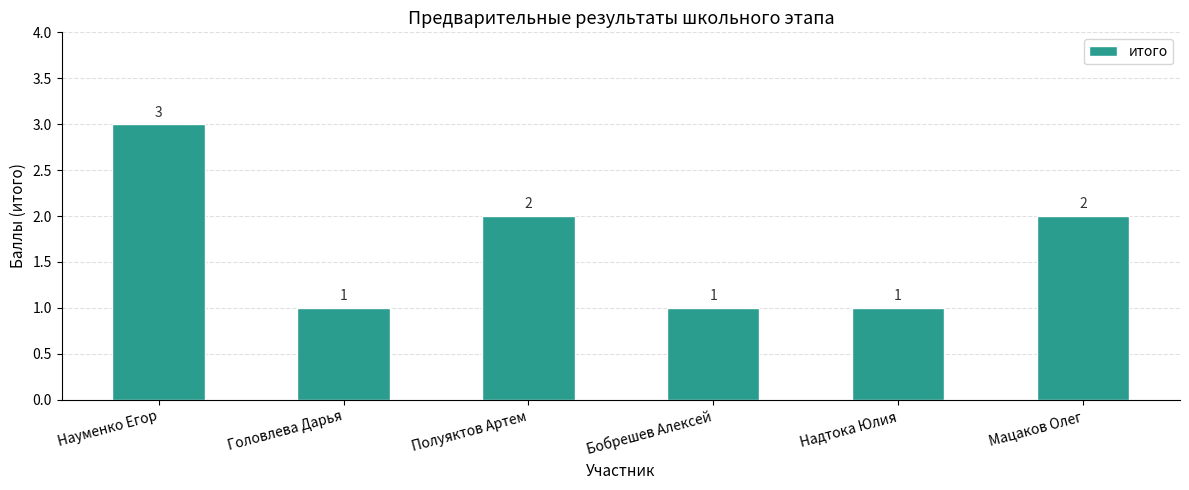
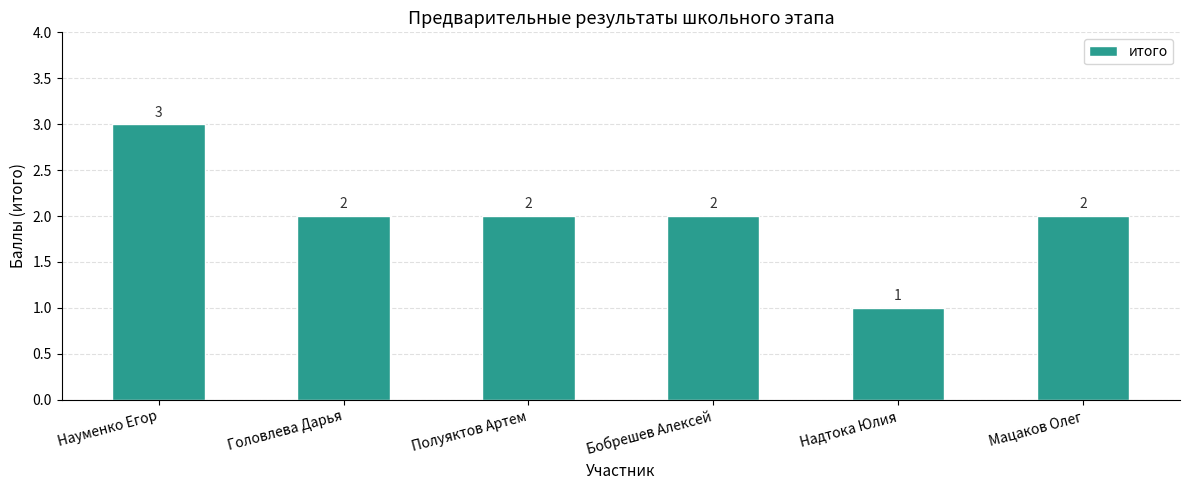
  {
    "Науменко Егор": 3,
-   "Головлева Дарья": 1,
+   "Головлева Дарья": 2,
    "Полуяктов Артем": 2,
-   "Бобрешев Алексей": 1,
+   "Бобрешев Алексей": 2,
    "Надтока Юлия": 1,
    "Мацаков Олег": 2
  }
